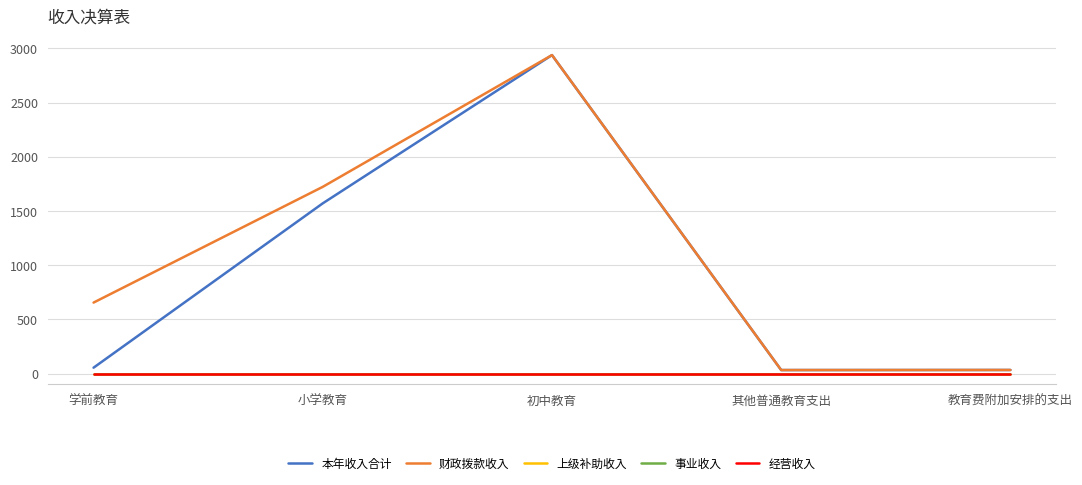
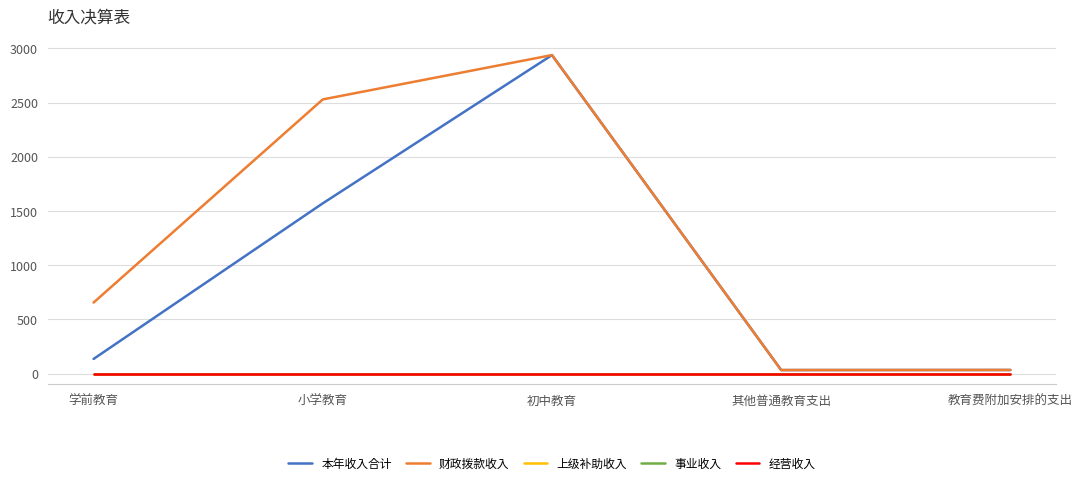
  {
    "本年收入合计": {
-     "学前教育": 60,
+     "学前教育": 140,
      "小学教育": 1570
    },
    "财政拨款收入": {
      "学前教育": 660,
-     "小学教育": 1720
+     "小学教育": 2530
    },
    "经营收入": {
      "学前教育": 0,
      "小学教育": 0,
      "初中教育": 0,
      "其他普通教育支出": 0,
      "教育费附加安排的支出": 0
    }
  }
